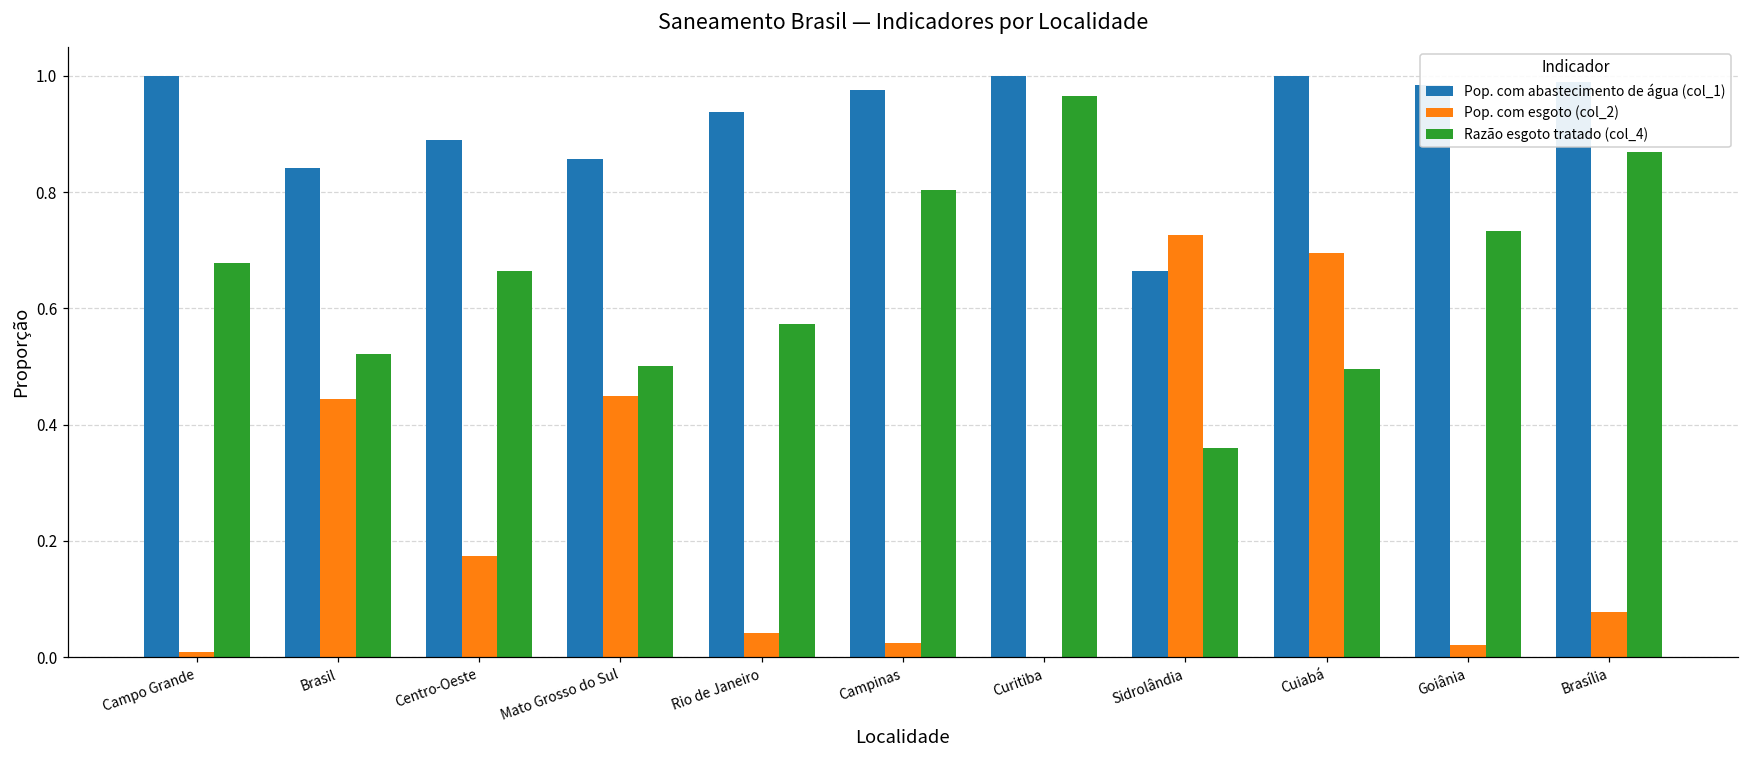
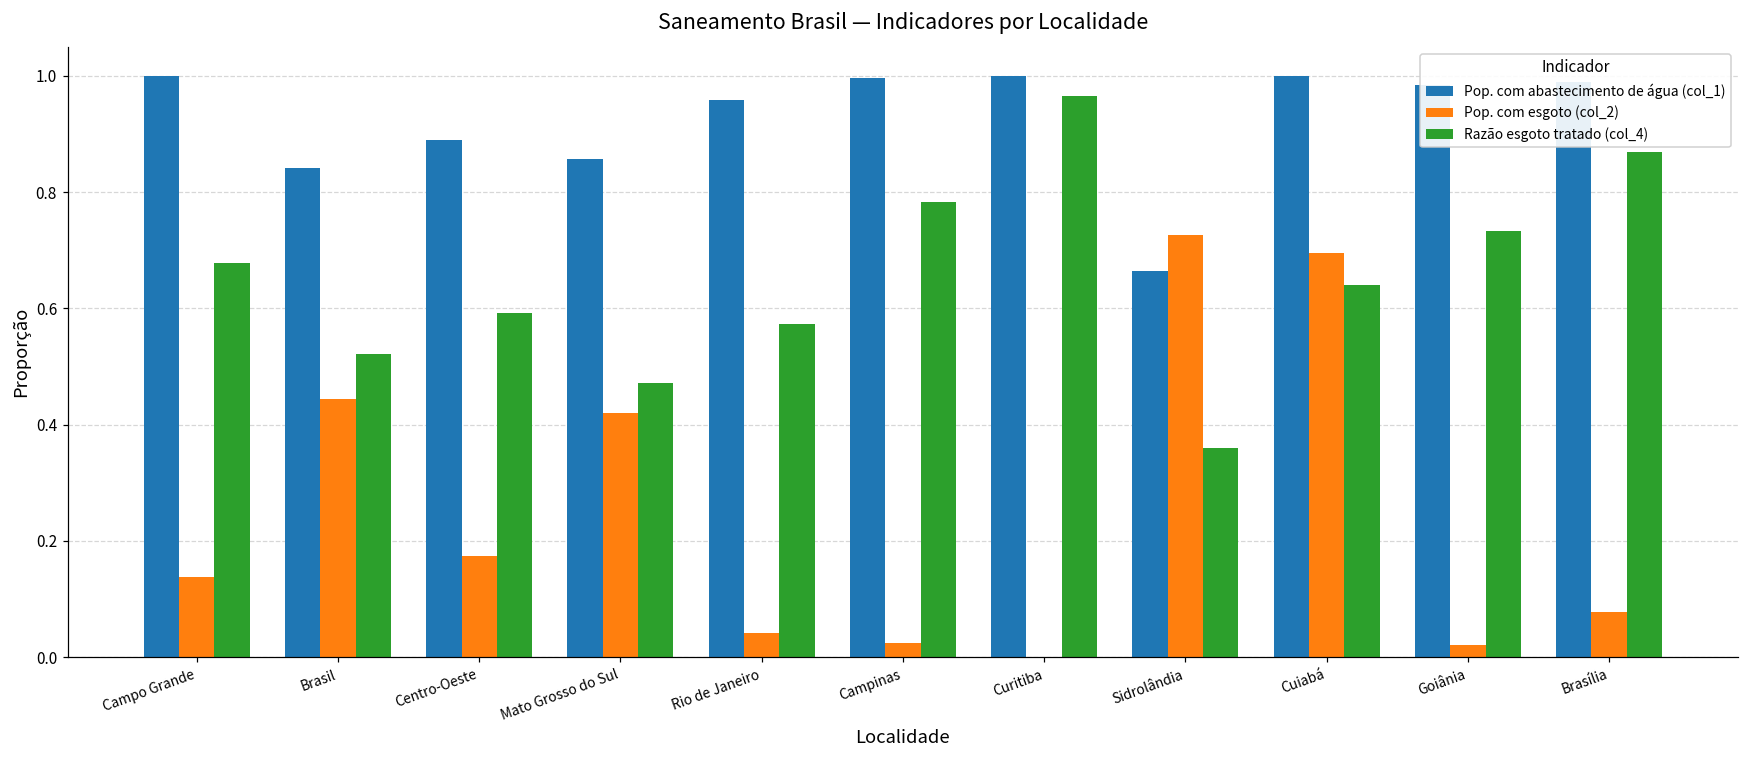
  {
    "Pop. com abastecimento de água (col_1)": {
      "Campo Grande": 1.00,
      "Brasil": 0.84,
      "Centro-Oeste": 0.89,
      "Mato Grosso do Sul": 0.86,
-     "Rio de Janeiro": 0.94,
-     "Campinas": 0.98,
+     "Rio de Janeiro": 0.96,
+     "Campinas": 1.00,
      "Curitiba": 1.00,
      "Sidrolândia": 0.67,
      "Cuiabá": 1.00
    },
    "Pop. com esgoto (col_2)": {
-     "Campo Grande": 0.01,
+     "Campo Grande": 0.14,
      "Brasil": 0.45,
      "Centro-Oeste": 0.17,
-     "Mato Grosso do Sul": 0.45,
+     "Mato Grosso do Sul": 0.42,
      "Rio de Janeiro": 0.04,
      "Campinas": 0.02,
      "Curitiba": 0.00,
      "Sidrolândia": 0.73,
      "Cuiabá": 0.70,
      "Goiânia": 0.02,
      "Brasília": 0.08
    },
    "Razão esgoto tratado (col_4)": {
      "Campo Grande": 0.68,
      "Brasil": 0.52,
-     "Centro-Oeste": 0.66,
-     "Mato Grosso do Sul": 0.50,
+     "Centro-Oeste": 0.59,
+     "Mato Grosso do Sul": 0.47,
      "Rio de Janeiro": 0.57,
-     "Campinas": 0.80,
+     "Campinas": 0.78,
      "Curitiba": 0.97,
      "Sidrolândia": 0.36,
-     "Cuiabá": 0.50,
+     "Cuiabá": 0.64,
      "Goiânia": 0.73,
      "Brasília": 0.87
    }
  }
